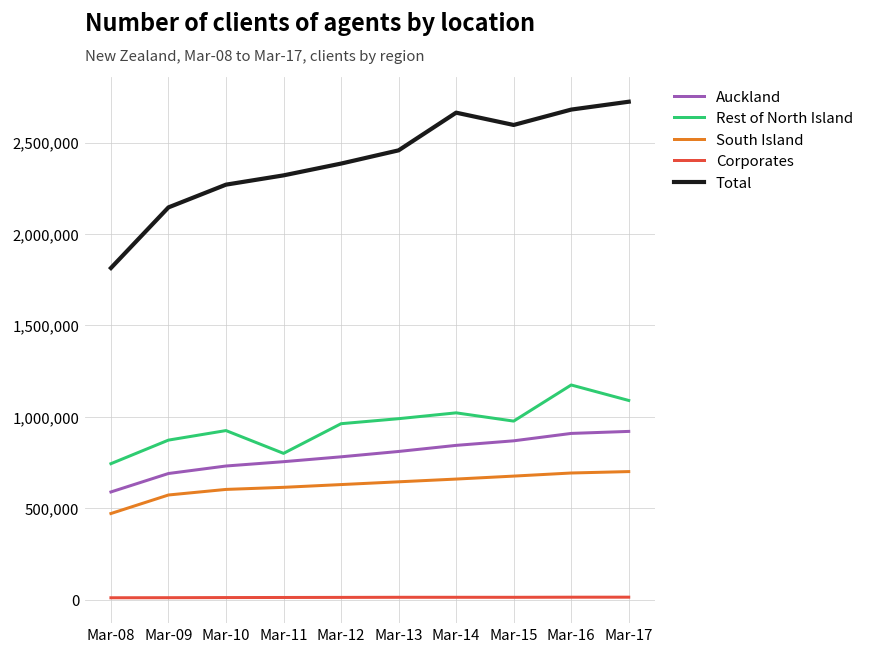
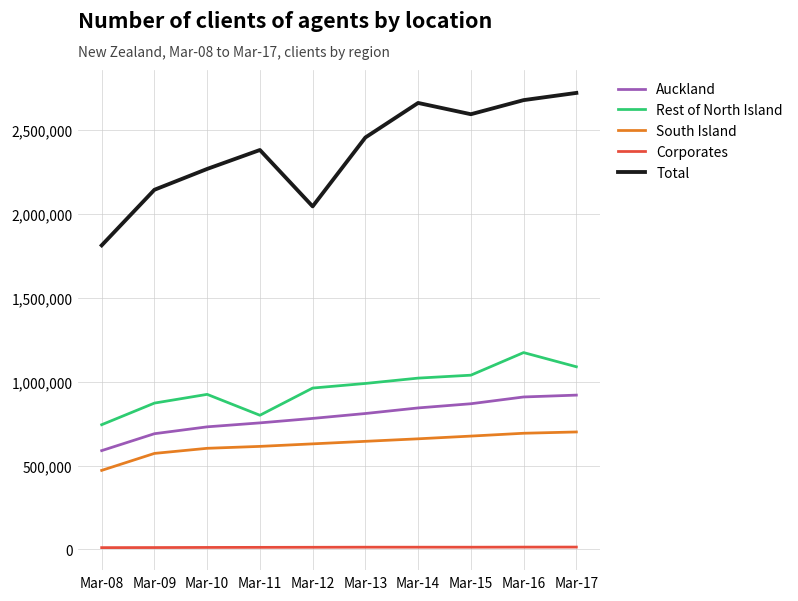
  {
    "Auckland": {
      "Mar-08": "590,000",
      "Mar-09": "690,000",
      "Mar-10": "730,000",
      "Mar-11": "750,000",
      "Mar-12": "780,000",
      "Mar-13": "810,000",
      "Mar-14": "840,000",
      "Mar-15": "870,000",
      "Mar-16": "910,000",
      "Mar-17": "920,000"
    },
    "Rest of North Island": {
      "Mar-08": "740,000",
      "Mar-09": "870,000",
      "Mar-10": "920,000",
      "Mar-11": "800,000",
      "Mar-12": "960,000",
      "Mar-13": "990,000",
      "Mar-14": "1,020,000",
-     "Mar-15": "980,000",
+     "Mar-15": "1,040,000",
      "Mar-16": "1,170,000",
      "Mar-17": "1,090,000"
    },
    "Total": {
      "Mar-08": "1,810,000",
      "Mar-09": "2,150,000",
      "Mar-10": "2,270,000",
-     "Mar-11": "2,320,000",
-     "Mar-12": "2,390,000",
+     "Mar-11": "2,380,000",
+     "Mar-12": "2,050,000",
      "Mar-13": "2,460,000",
      "Mar-14": "2,660,000",
      "Mar-15": "2,600,000",
      "Mar-16": "2,680,000",
      "Mar-17": "2,720,000"
    }
  }
